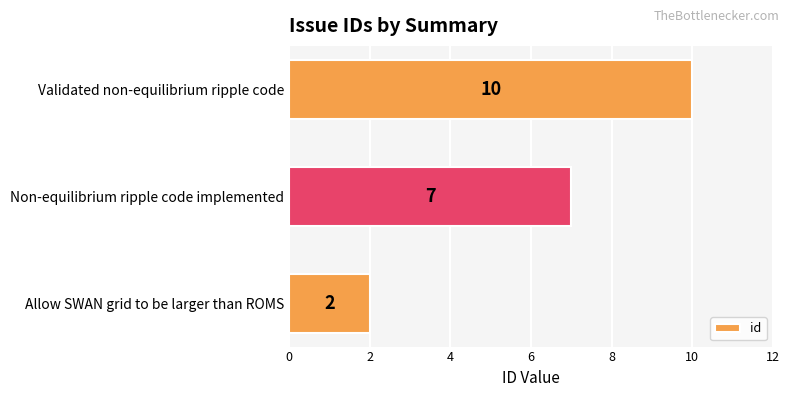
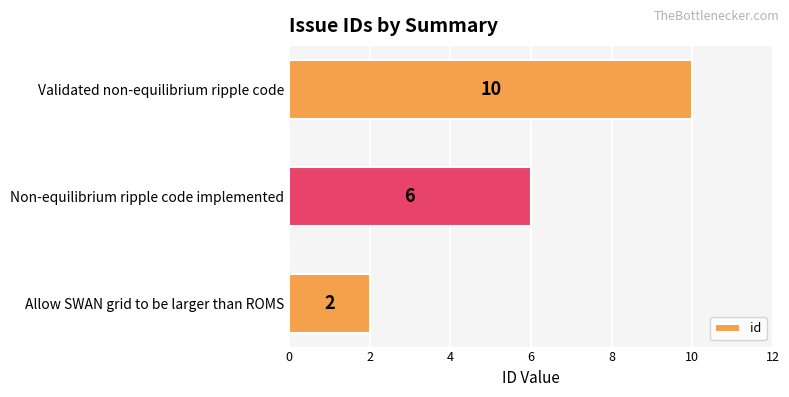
  {
    "Validated non-equilibrium ripple code": 10,
-   "Non-equilibrium ripple code implemented": 7,
+   "Non-equilibrium ripple code implemented": 6,
    "Allow SWAN grid to be larger than ROMS": 2
  }
